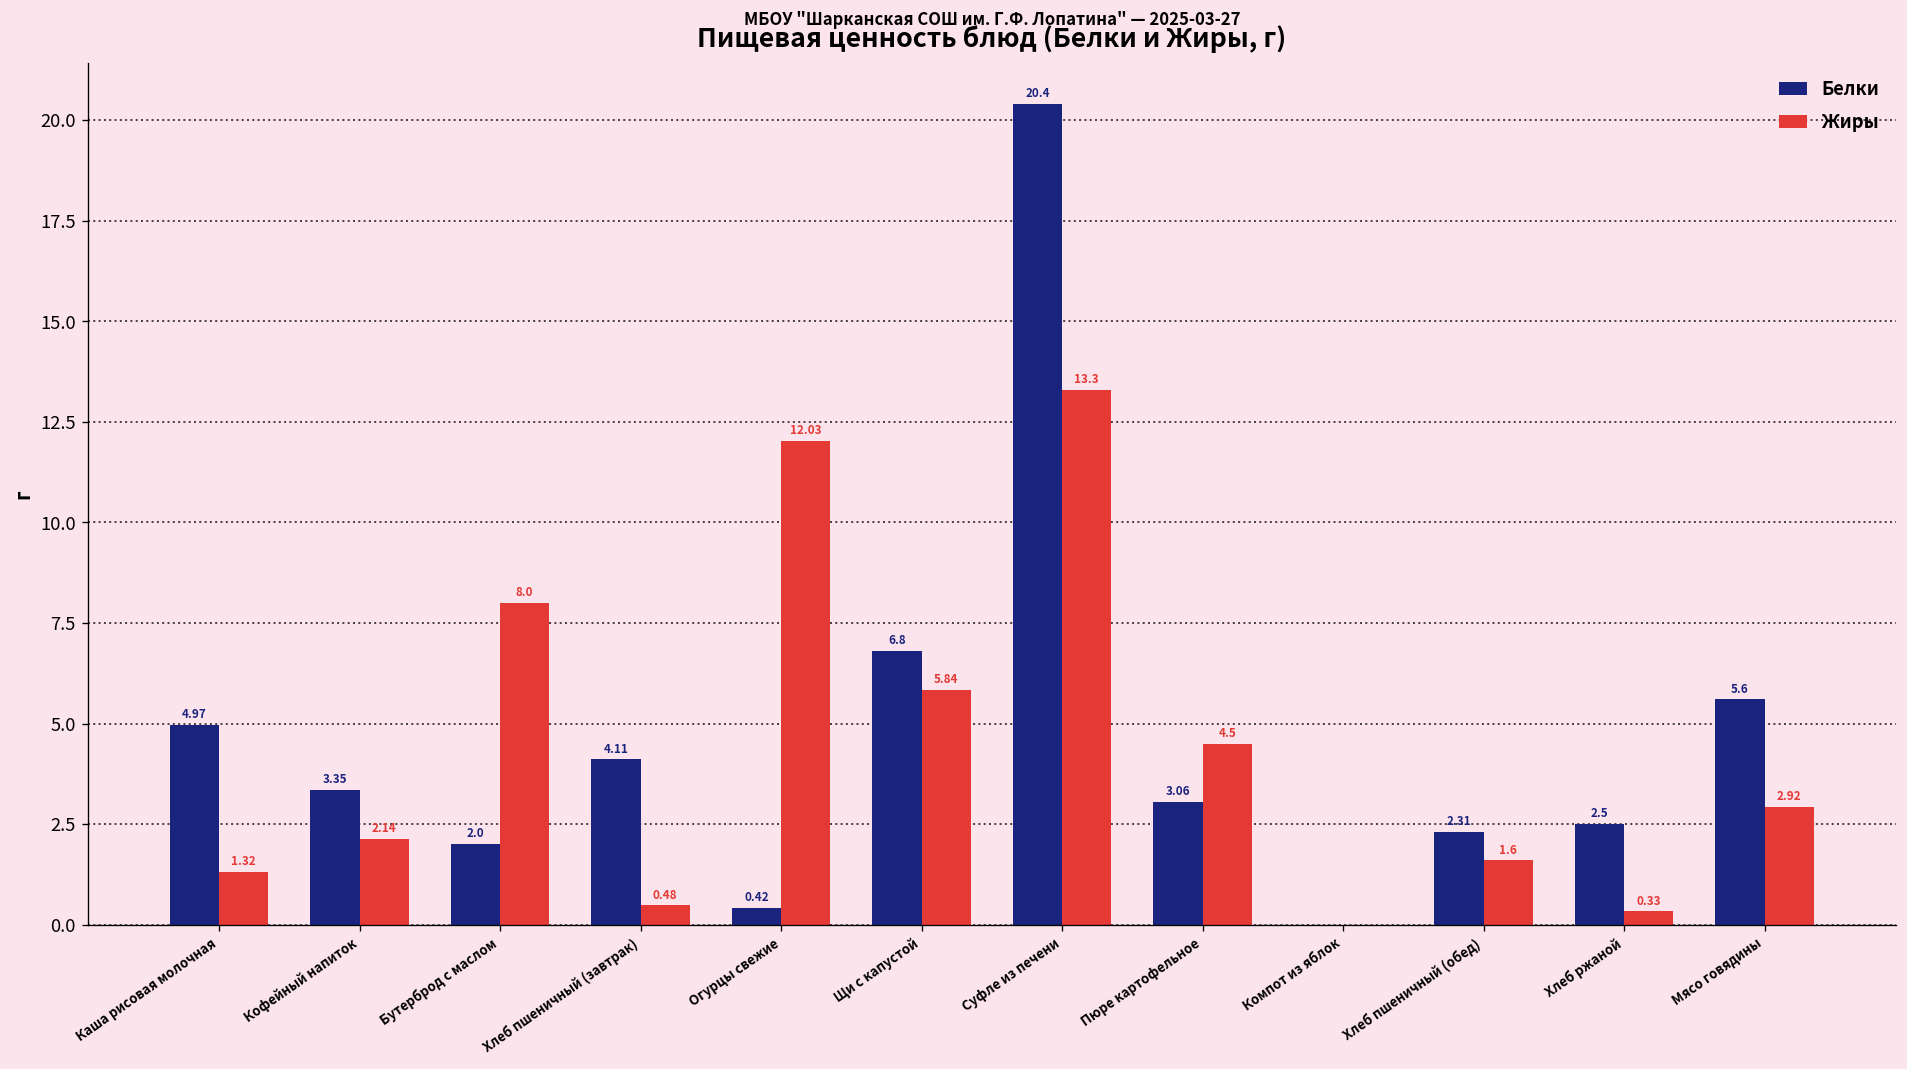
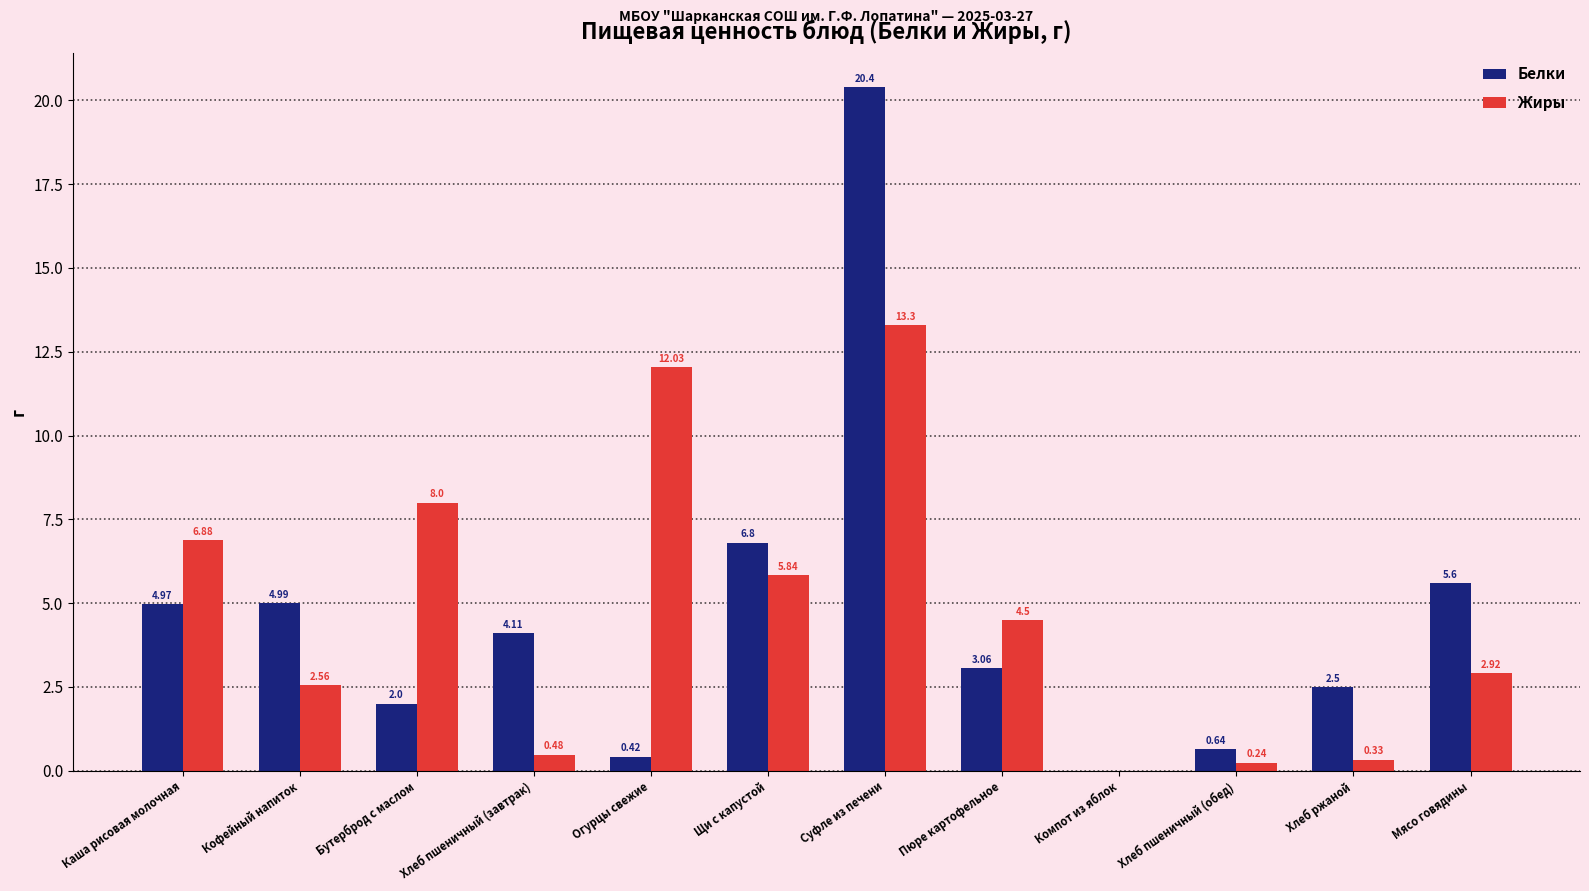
  {
    "Белки": {
      "Каша рисовая молочная": 4.97,
-     "Кофейный напиток": 3.35,
+     "Кофейный напиток": 4.99,
      "Бутерброд с маслом": 2.0,
      "Хлеб пшеничный (завтрак)": 4.11,
      "Огурцы свежие": 0.42,
      "Щи с капустой": 6.8,
      "Суфле из печени": 20.4,
      "Пюре картофельное": 3.06,
-     "Хлеб пшеничный (обед)": 2.31,
+     "Хлеб пшеничный (обед)": 0.64,
      "Хлеб ржаной": 2.5,
      "Мясо говядины": 5.6
    },
    "Жиры": {
-     "Каша рисовая молочная": 1.32,
-     "Кофейный напиток": 2.14,
+     "Каша рисовая молочная": 6.88,
+     "Кофейный напиток": 2.56,
      "Бутерброд с маслом": 8.0,
      "Хлеб пшеничный (завтрак)": 0.48,
      "Огурцы свежие": 12.03,
      "Щи с капустой": 5.84,
      "Суфле из печени": 13.3,
      "Пюре картофельное": 4.5,
-     "Хлеб пшеничный (обед)": 1.6,
+     "Хлеб пшеничный (обед)": 0.24,
      "Хлеб ржаной": 0.33,
      "Мясо говядины": 2.92
    }
  }
